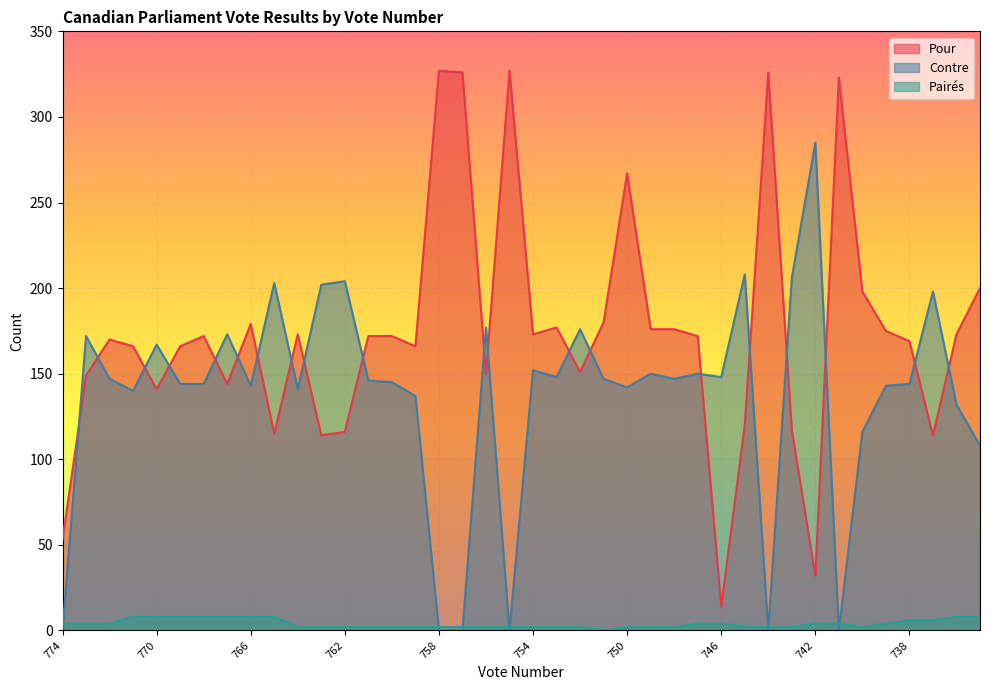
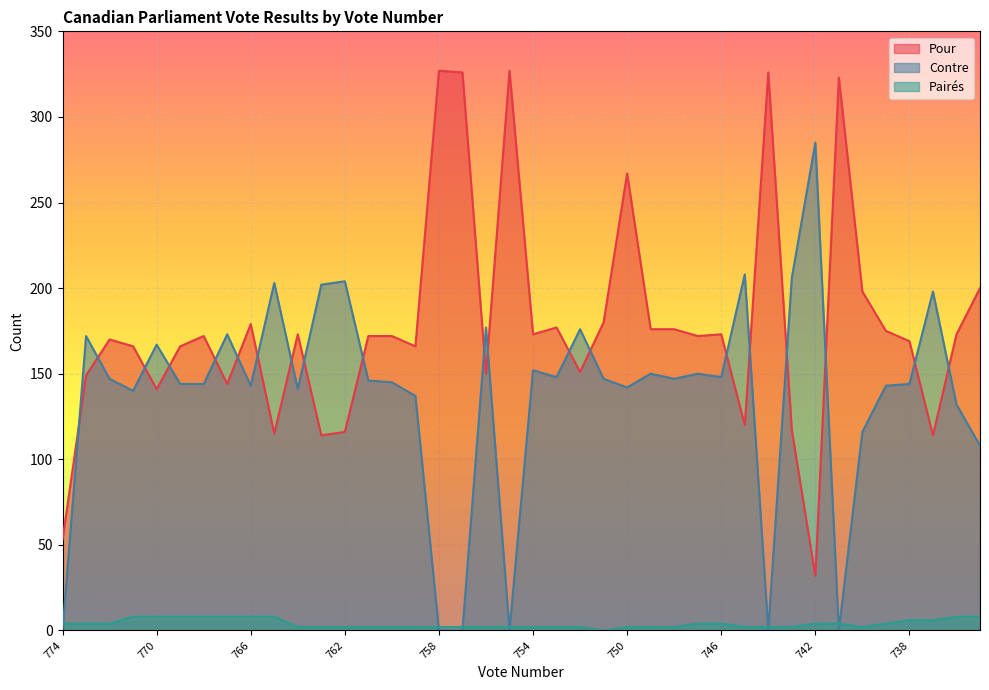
  {
    "Pour": {
      "774": 53,
      "770": 141,
      "766": 179,
      "762": 116,
      "758": 327,
      "754": 173,
      "750": 267,
-     "746": 14,
+     "746": 173,
      "742": 32,
      "738": 169
    }
  }
